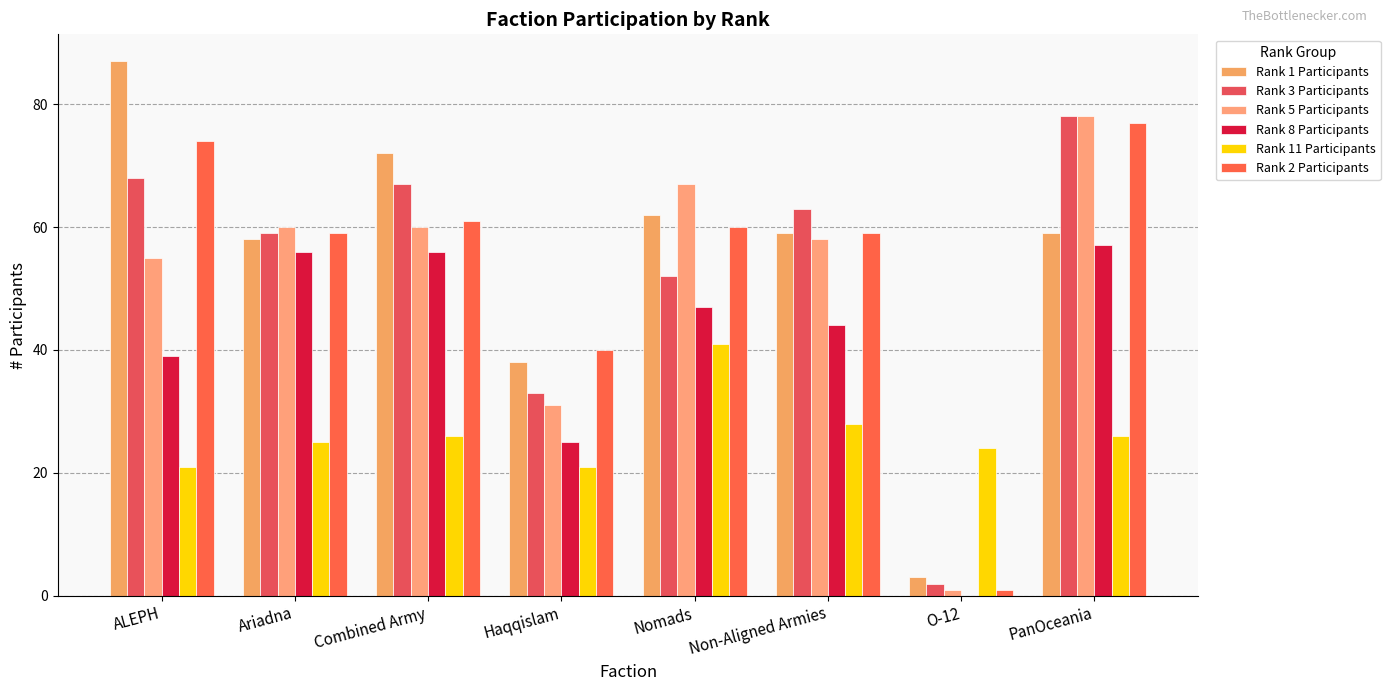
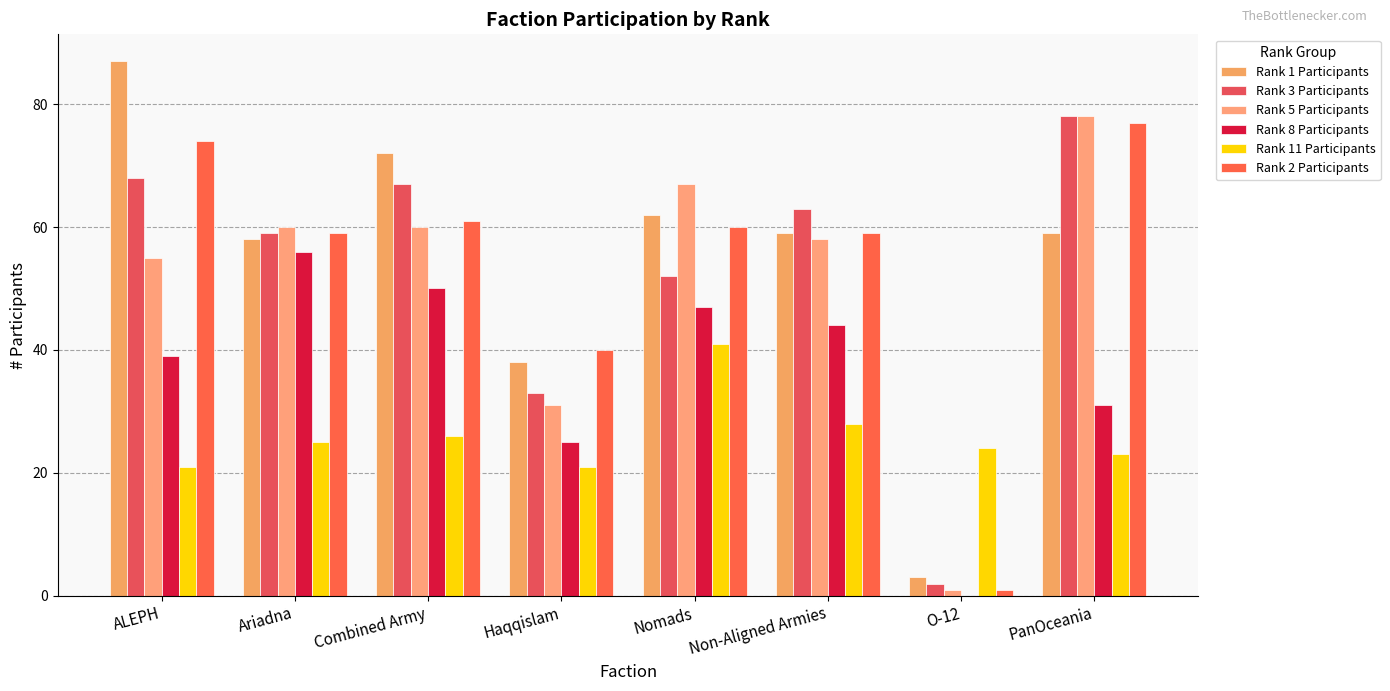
  {
    "Rank 8 Participants": {
      "ALEPH": 39,
      "Ariadna": 56,
-     "Combined Army": 56,
+     "Combined Army": 50,
      "Haqqislam": 25,
      "Nomads": 47,
      "Non-Aligned Armies": 44,
      "O-12": 0,
-     "PanOceania": 57
+     "PanOceania": 31
    },
    "Rank 11 Participants": {
      "ALEPH": 21,
      "Ariadna": 25,
      "Combined Army": 26,
      "Haqqislam": 21,
      "Nomads": 41,
      "Non-Aligned Armies": 28,
      "O-12": 24,
-     "PanOceania": 26
+     "PanOceania": 23
    }
  }
